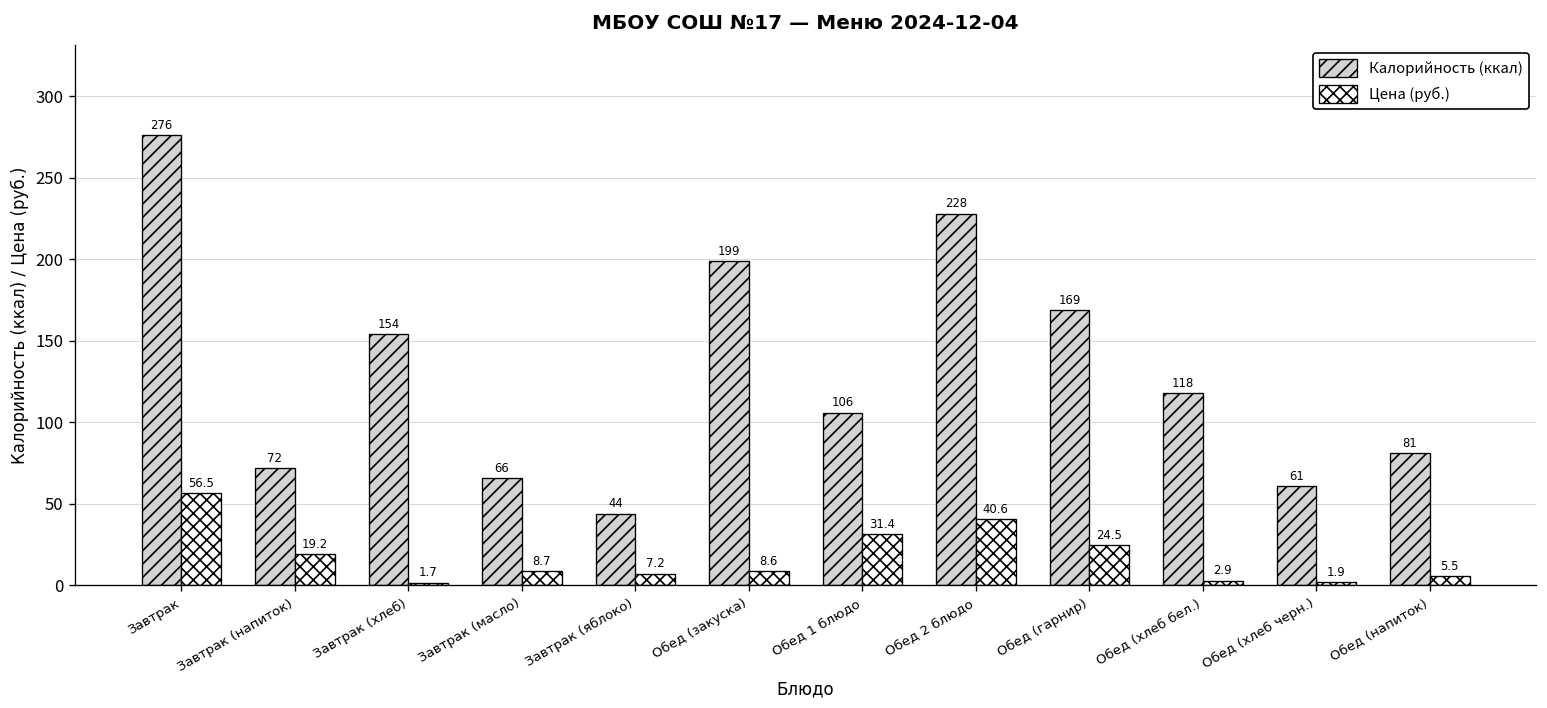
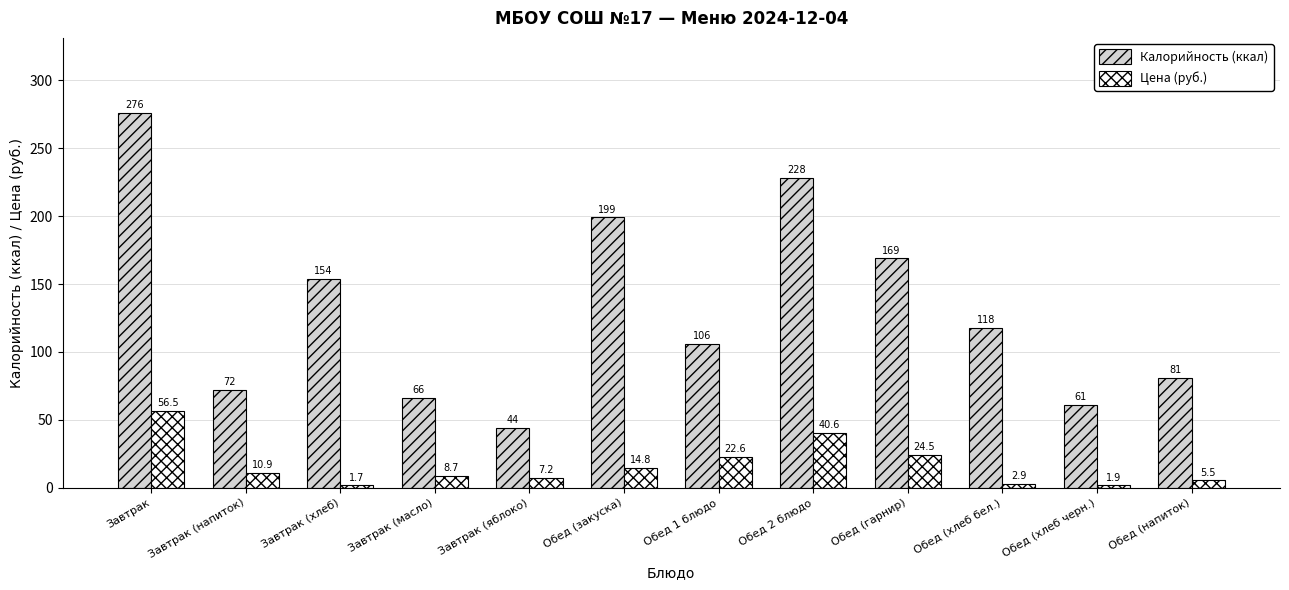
  {
    "Калорийность (ккал)": {
      "Завтрак": 276,
      "Завтрак (напиток)": 72,
      "Завтрак (хлеб)": 154,
      "Завтрак (масло)": 66,
      "Завтрак (яблоко)": 44,
      "Обед (закуска)": 199,
      "Обед 1 блюдо": 106,
      "Обед 2 блюдо": 228,
      "Обед (гарнир)": 169,
      "Обед (хлеб бел.)": 118,
      "Обед (хлеб черн.)": 61,
      "Обед (напиток)": 81
    },
    "Цена (руб.)": {
      "Завтрак": 56.5,
-     "Завтрак (напиток)": 19.2,
+     "Завтрак (напиток)": 10.9,
      "Завтрак (хлеб)": 1.7,
      "Завтрак (масло)": 8.7,
      "Завтрак (яблоко)": 7.2,
-     "Обед (закуска)": 8.6,
-     "Обед 1 блюдо": 31.4,
+     "Обед (закуска)": 14.8,
+     "Обед 1 блюдо": 22.6,
      "Обед 2 блюдо": 40.6,
      "Обед (гарнир)": 24.5,
      "Обед (хлеб бел.)": 2.9,
      "Обед (хлеб черн.)": 1.9,
      "Обед (напиток)": 5.5
    }
  }
